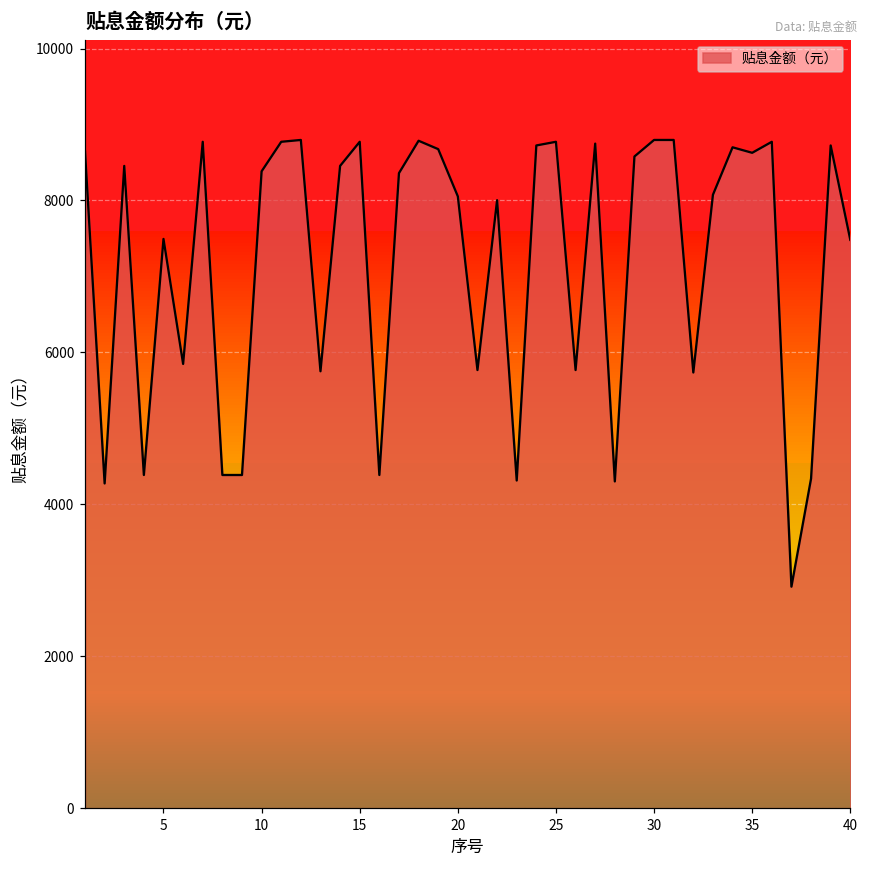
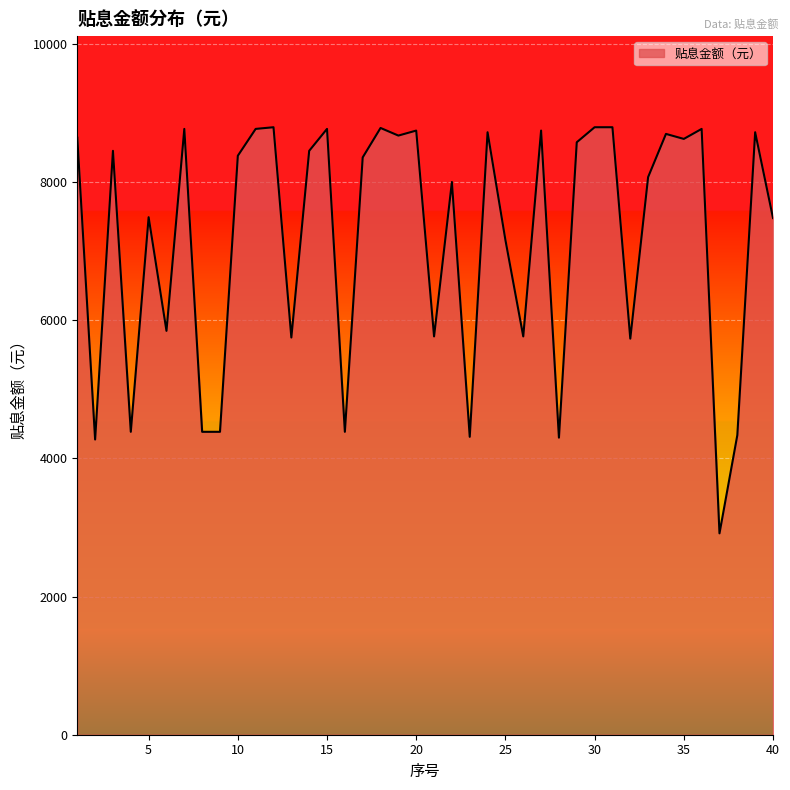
  {
    "5": 7500,
    "10": 8400,
    "15": 8800,
-   "20": 8100,
-   "25": 8800,
+   "20": 8700,
+   "25": 7200,
    "30": 8800,
    "35": 8600,
    "40": 7500
  }
